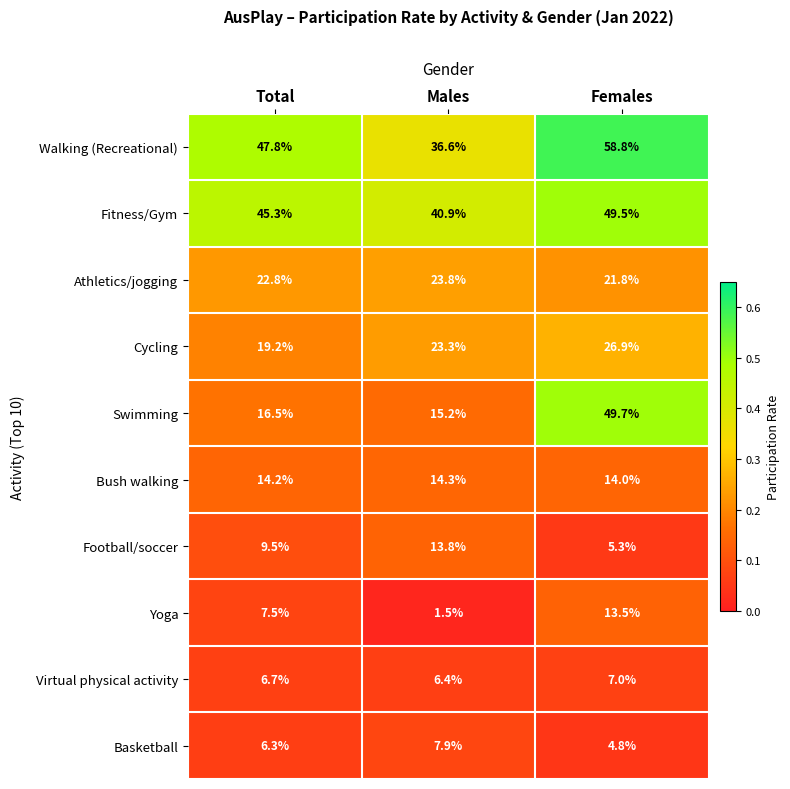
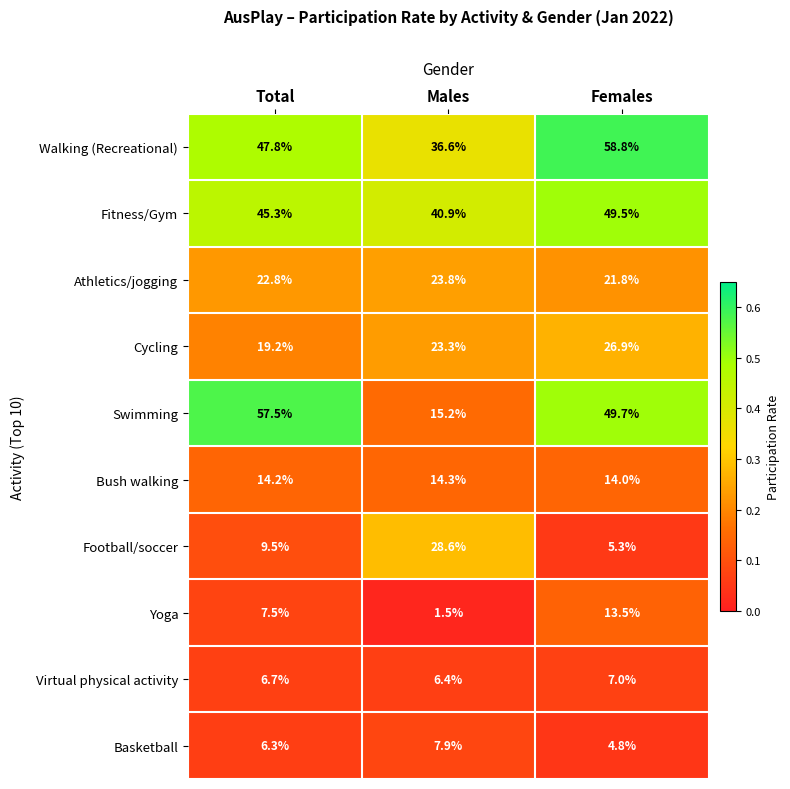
  {
    "Walking (Recreational)": {
      "Total": "47.8%",
      "Males": "36.6%",
      "Females": "58.8%"
    },
    "Fitness/Gym": {
      "Total": "45.3%",
      "Males": "40.9%",
      "Females": "49.5%"
    },
    "Athletics/jogging": {
      "Total": "22.8%",
      "Males": "23.8%",
      "Females": "21.8%"
    },
    "Cycling": {
      "Total": "19.2%",
      "Males": "23.3%",
      "Females": "26.9%"
    },
    "Swimming": {
-     "Total": "16.5%",
+     "Total": "57.5%",
      "Males": "15.2%",
      "Females": "49.7%"
    },
    "Bush walking": {
      "Total": "14.2%",
      "Males": "14.3%",
      "Females": "14.0%"
    },
    "Football/soccer": {
      "Total": "9.5%",
-     "Males": "13.8%",
+     "Males": "28.6%",
      "Females": "5.3%"
    },
    "Yoga": {
      "Total": "7.5%",
      "Males": "1.5%",
      "Females": "13.5%"
    },
    "Virtual physical activity": {
      "Total": "6.7%",
      "Males": "6.4%",
      "Females": "7.0%"
    },
    "Basketball": {
      "Total": "6.3%",
      "Males": "7.9%",
      "Females": "4.8%"
    }
  }
